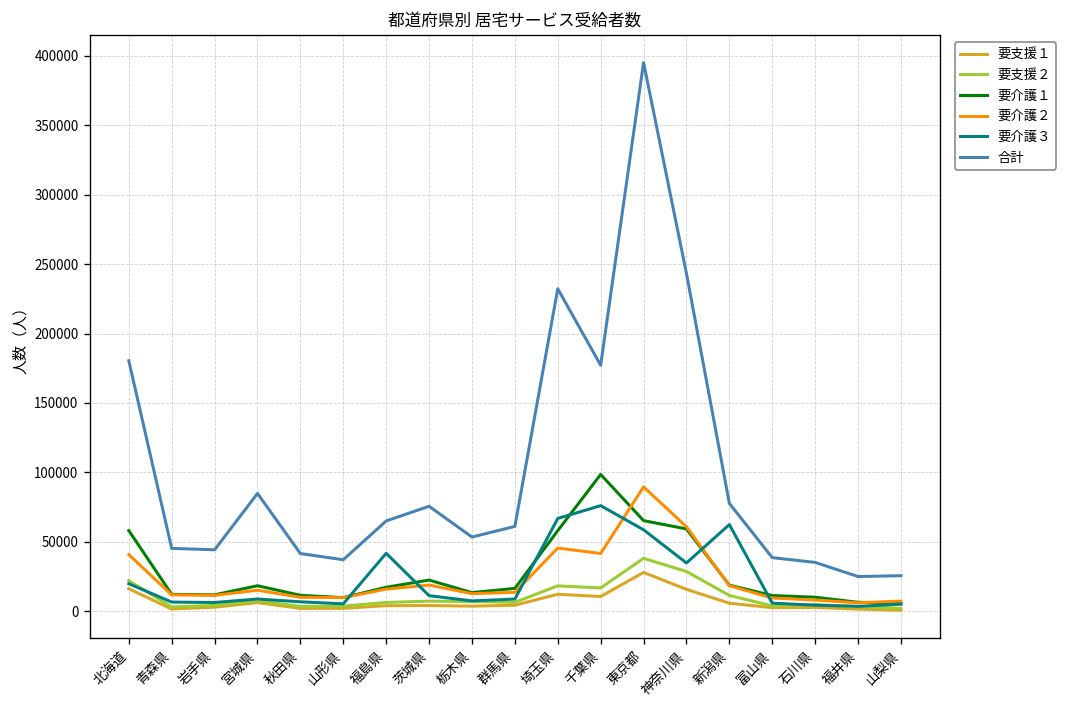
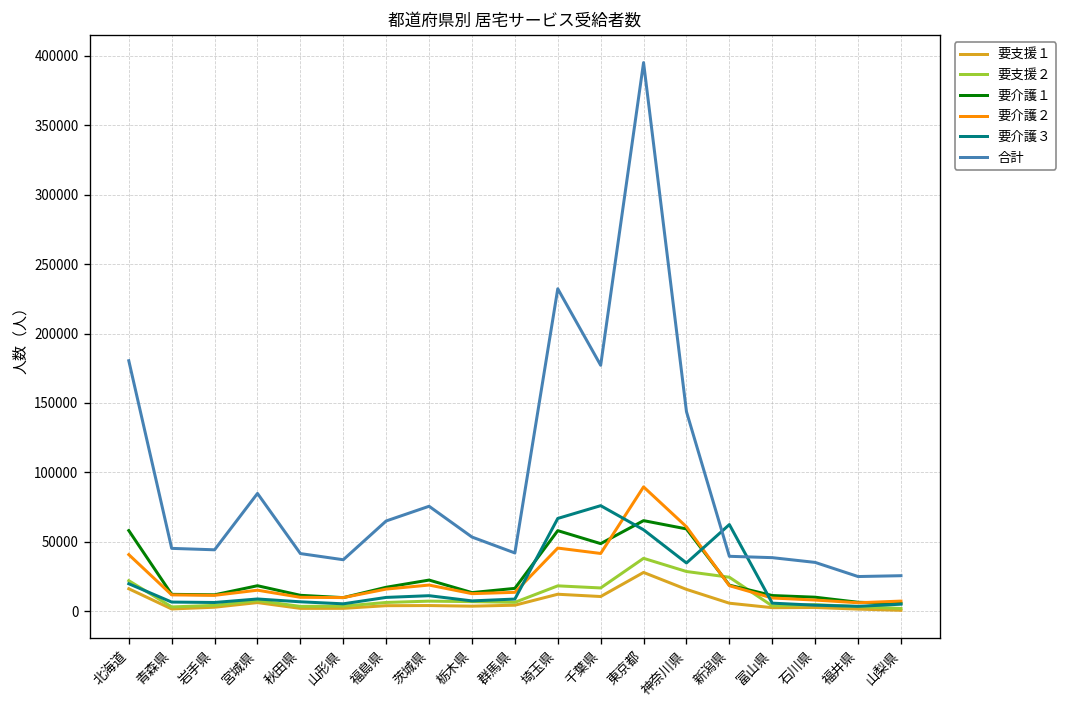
  {
    "要支援２": {
      "北海道": 22000,
      "福島県": 6000,
      "茨城県": 7000,
      "埼玉県": 18000,
      "千葉県": 17000,
      "東京都": 38000,
      "神奈川県": 29000,
-     "新潟県": 12000
+     "新潟県": 25000
    },
    "要介護１": {
      "北海道": 58000,
      "宮城県": 18000,
      "茨城県": 23000,
      "群馬県": 17000,
      "埼玉県": 58000,
-     "千葉県": 99000,
+     "千葉県": 49000,
      "東京都": 65000
    },
    "要介護３": {
      "北海道": 20000,
      "青森県": 7000,
      "秋田県": 7000,
-     "福島県": 42000,
+     "福島県": 10000,
      "茨城県": 11000,
      "群馬県": 9000,
      "埼玉県": 67000,
      "千葉県": 76000,
      "東京都": 59000,
      "神奈川県": 35000,
      "新潟県": 63000
    },
    "合計": {
      "北海道": 180000,
      "青森県": 45000,
      "岩手県": 44000,
      "宮城県": 85000,
      "秋田県": 42000,
      "山形県": 37000,
      "福島県": 65000,
      "茨城県": 76000,
      "栃木県": 54000,
-     "群馬県": 61000,
+     "群馬県": 42000,
      "埼玉県": 232000,
      "千葉県": 177000,
      "東京都": 395000,
-     "神奈川県": 243000,
-     "新潟県": 78000,
+     "神奈川県": 144000,
+     "新潟県": 40000,
      "富山県": 39000,
      "石川県": 35000,
      "福井県": 25000,
      "山梨県": 26000
    }
  }
